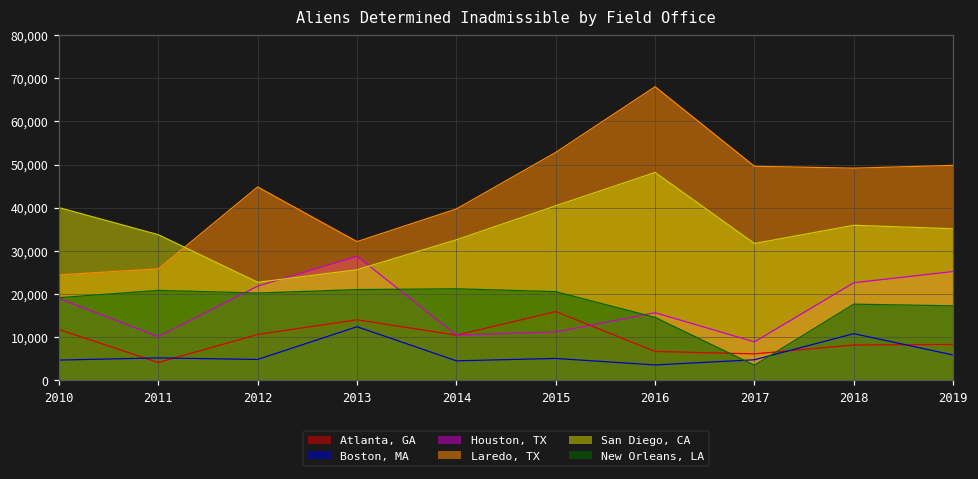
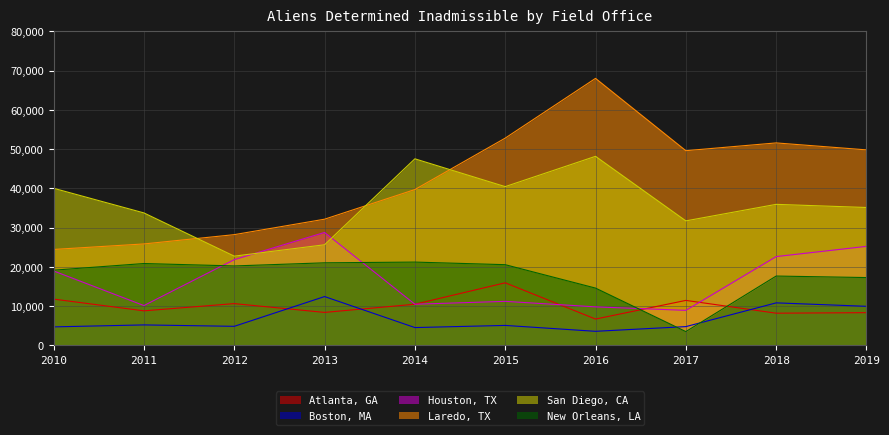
  {
    "Atlanta, GA": {
      "2010": "12,000",
-     "2011": "4,000",
+     "2011": "9,000",
      "2012": "11,000",
-     "2013": "14,000",
+     "2013": "8,000",
      "2015": "16,000",
      "2016": "7,000",
-     "2017": "6,000",
+     "2017": "11,000",
      "2018": "8,000",
      "2019": "8,000"
    },
    "Boston, MA": {
      "2010": "5,000",
      "2011": "5,000",
      "2012": "5,000",
      "2013": "12,000",
      "2014": "5,000",
      "2015": "5,000",
      "2016": "4,000",
      "2017": "5,000",
      "2018": "11,000",
-     "2019": "6,000"
+     "2019": "10,000"
    },
    "Houston, TX": {
      "2011": "10,000",
      "2012": "22,000",
      "2013": "29,000",
      "2015": "11,000",
-     "2016": "16,000",
+     "2016": "10,000",
      "2017": "9,000",
      "2018": "23,000",
      "2019": "25,000"
    },
    "Laredo, TX": {
      "2010": "24,000",
      "2011": "26,000",
-     "2012": "45,000",
+     "2012": "28,000",
      "2013": "32,000",
      "2014": "40,000",
      "2015": "53,000",
      "2016": "68,000",
      "2017": "50,000",
-     "2018": "49,000",
+     "2018": "52,000",
      "2019": "50,000"
    },
    "San Diego, CA": {
      "2010": "40,000",
      "2011": "34,000",
      "2012": "23,000",
      "2013": "26,000",
-     "2014": "33,000",
+     "2014": "48,000",
      "2015": "40,000",
      "2016": "48,000",
      "2017": "32,000",
      "2018": "36,000",
      "2019": "35,000"
    },
    "New Orleans, LA": {
      "2011": "21,000",
      "2012": "20,000",
      "2013": "21,000",
      "2014": "21,000",
      "2015": "21,000",
      "2016": "15,000",
      "2017": "4,000",
      "2018": "18,000",
      "2019": "17,000"
    }
  }
